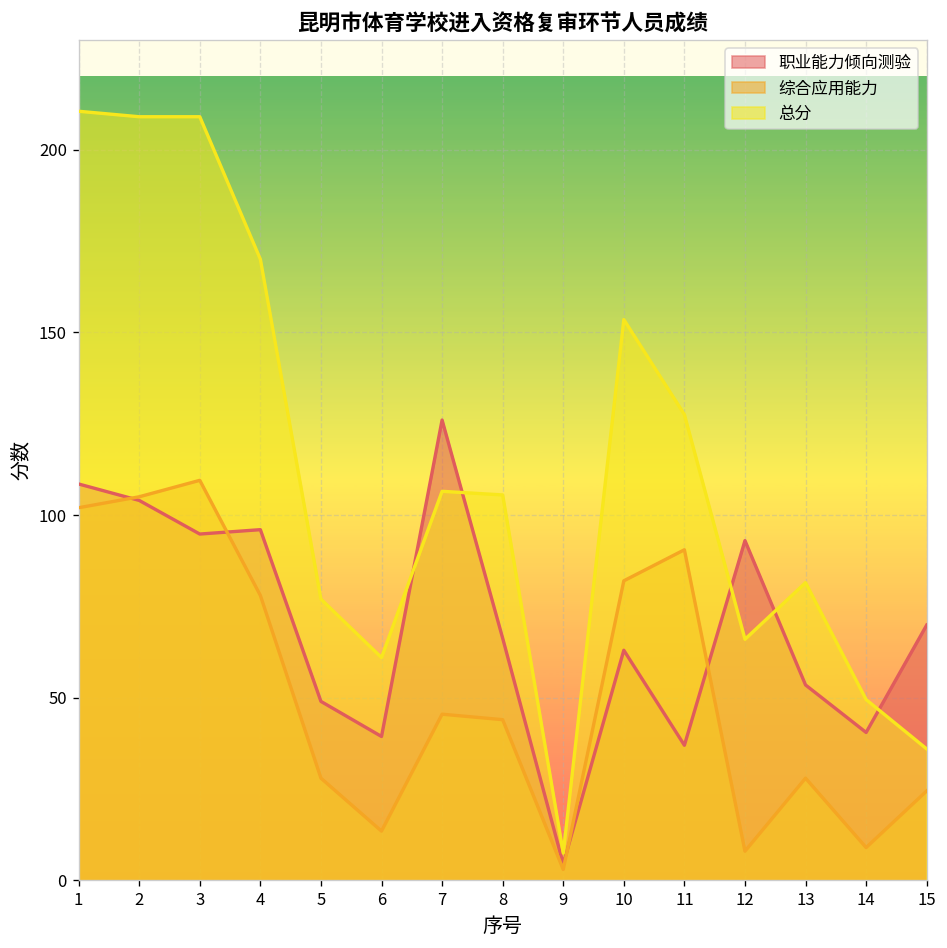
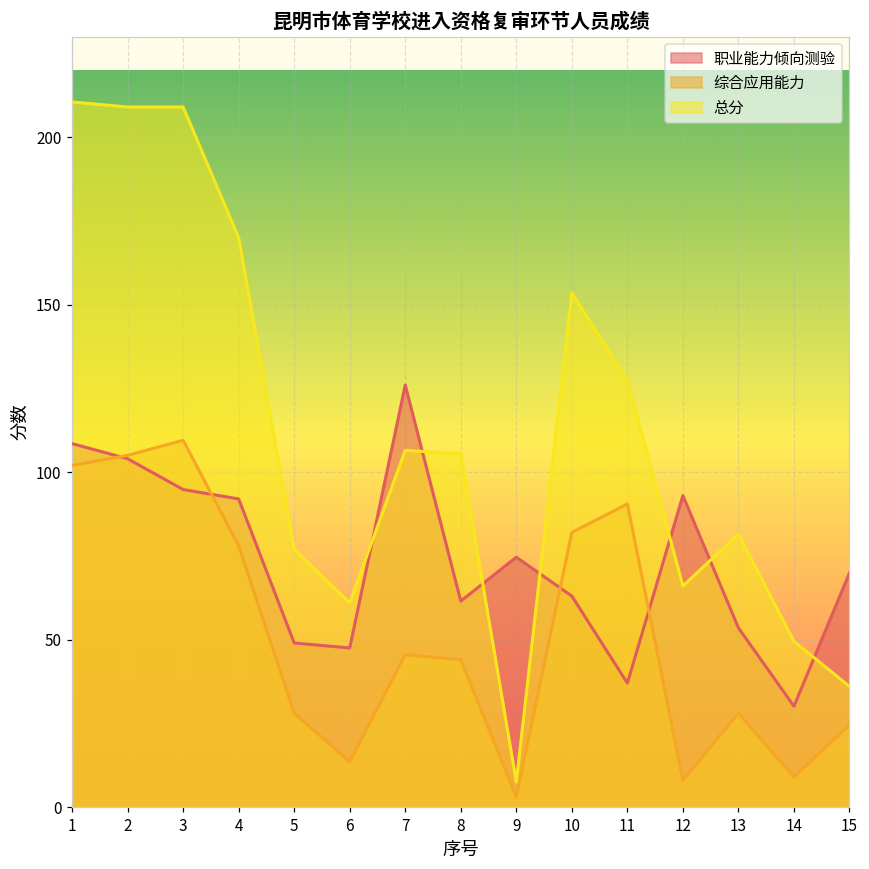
  {
    "职业能力倾向测验": {
      "1": 109,
      "2": 104,
      "3": 95,
-     "4": 96,
+     "4": 92,
      "5": 49,
-     "6": 39,
+     "6": 48,
      "7": 126,
-     "8": 66,
-     "9": 5,
+     "8": 62,
+     "9": 75,
      "10": 63,
      "11": 37,
      "12": 93,
      "13": 54,
-     "14": 41,
+     "14": 30,
      "15": 70
    }
  }
